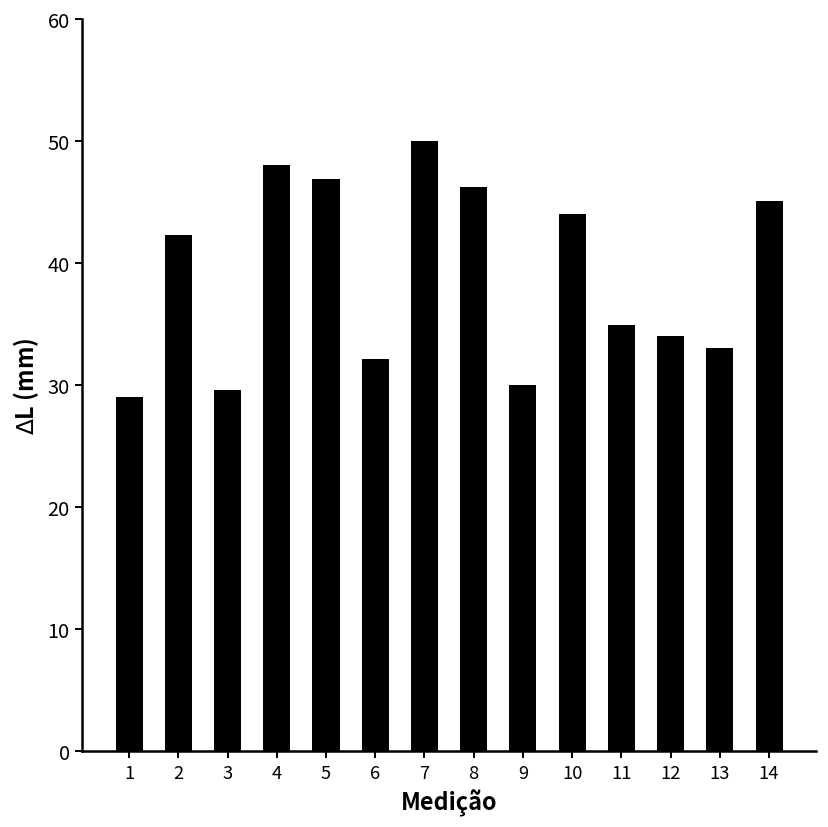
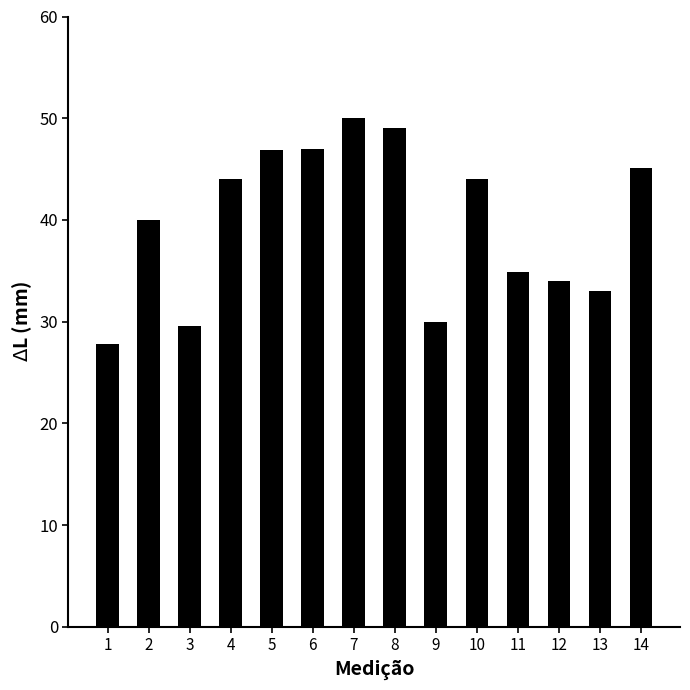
  {
-   "1": 29.0,
-   "2": 42.3,
+   "1": 27.8,
+   "2": 40.0,
    "3": 29.6,
-   "4": 48,
+   "4": 44,
    "5": 46.9,
-   "6": 32.1,
+   "6": 47.0,
    "7": 50.0,
-   "8": 46.2,
+   "8": 49.0,
    "9": 30.0,
    "10": 44.0,
    "11": 34.9,
    "12": 34.0,
    "13": 33.0,
    "14": 45.1
  }
